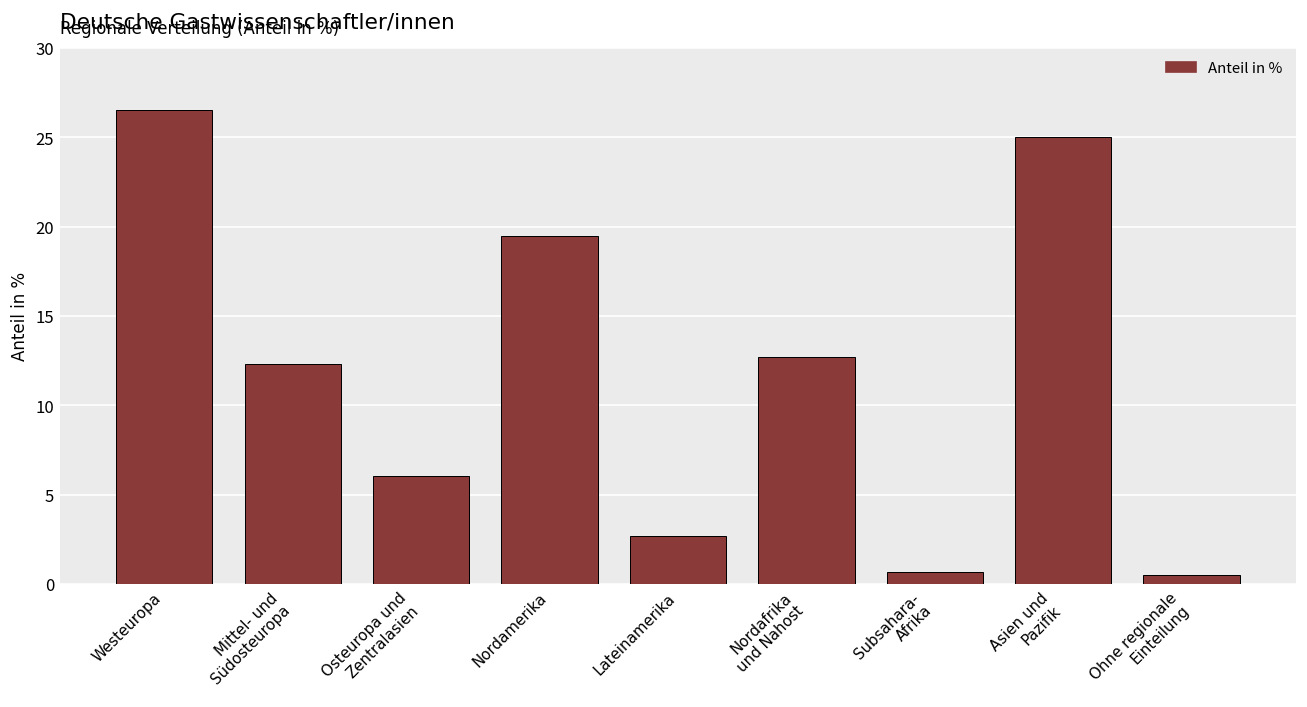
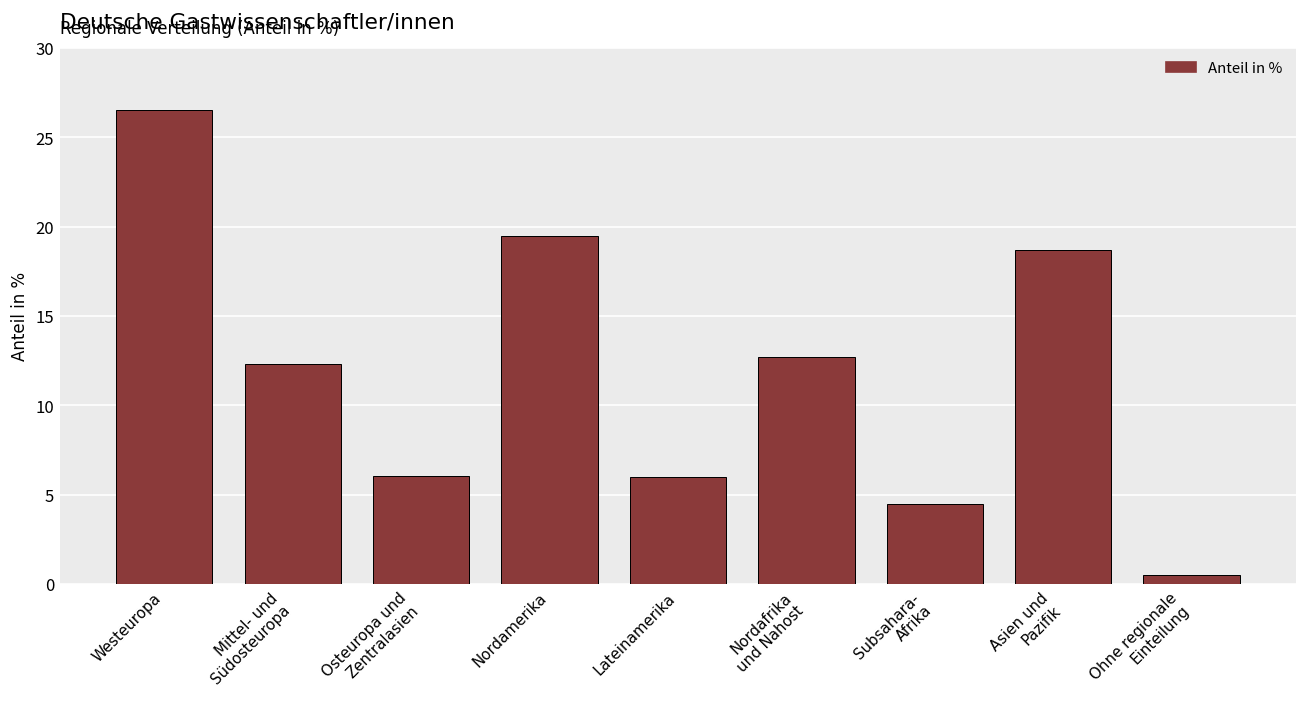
  {
    "Westeuropa": 26.5,
    "Mittel- und Südosteuropa": 12.3,
    "Osteuropa und Zentralasien": 6.1,
    "Nordamerika": 19.5,
-   "Lateinamerika": 2.7,
+   "Lateinamerika": 6.0,
    "Nordafrika und Nahost": 12.7,
-   "Subsahara- Afrika": 0.7,
-   "Asien und Pazifik": 25.0,
+   "Subsahara- Afrika": 4.5,
+   "Asien und Pazifik": 18.7,
    "Ohne regionale Einteilung": 0.5
  }
